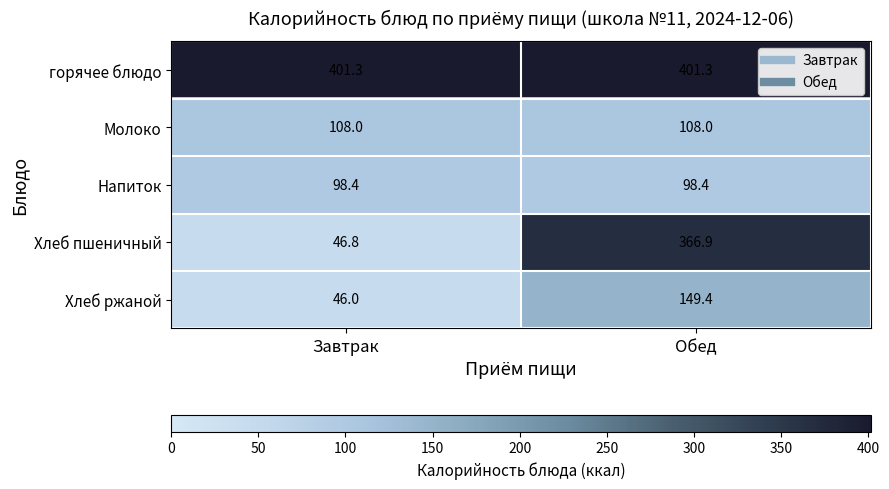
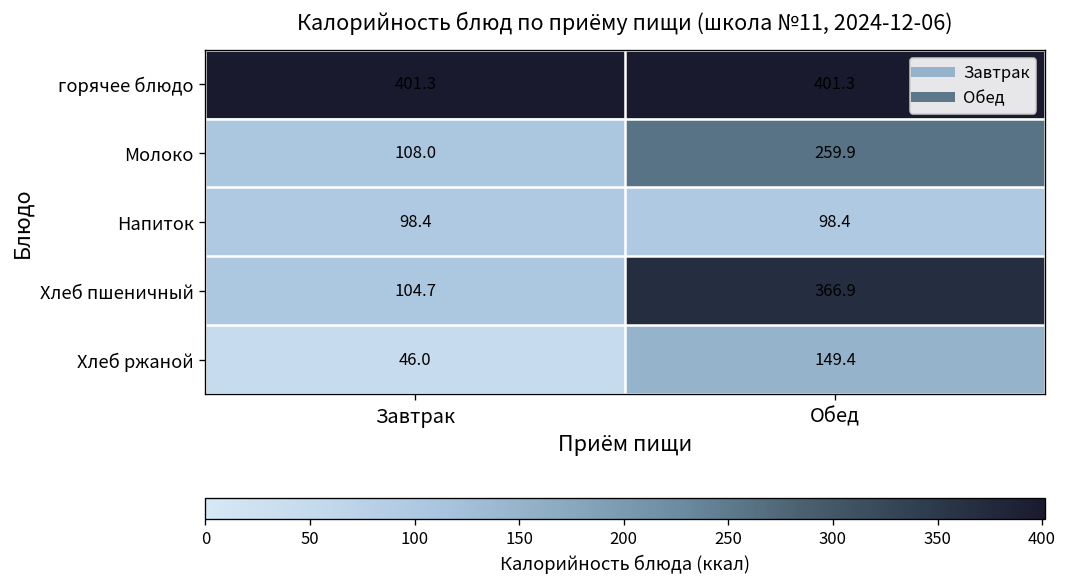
  {
    "Молоко": {
      "Завтрак": 108.0,
-     "Обед": 108.0
+     "Обед": 259.9
    },
    "Напиток": {
      "Завтрак": 98.4,
      "Обед": 98.4
    },
    "Хлеб пшеничный": {
-     "Завтрак": 46.8,
+     "Завтрак": 104.7,
      "Обед": 366.9
    },
    "Хлеб ржаной": {
      "Завтрак": 46.0,
      "Обед": 149.4
    }
  }
